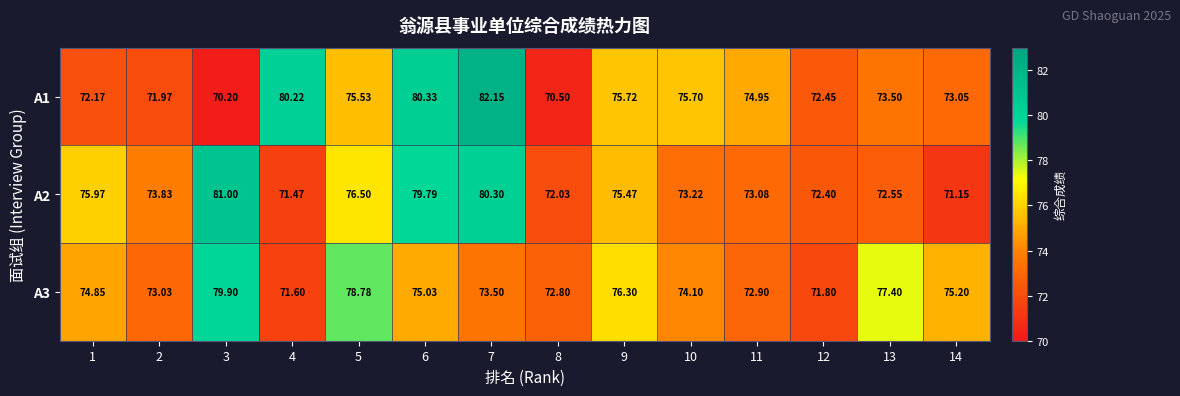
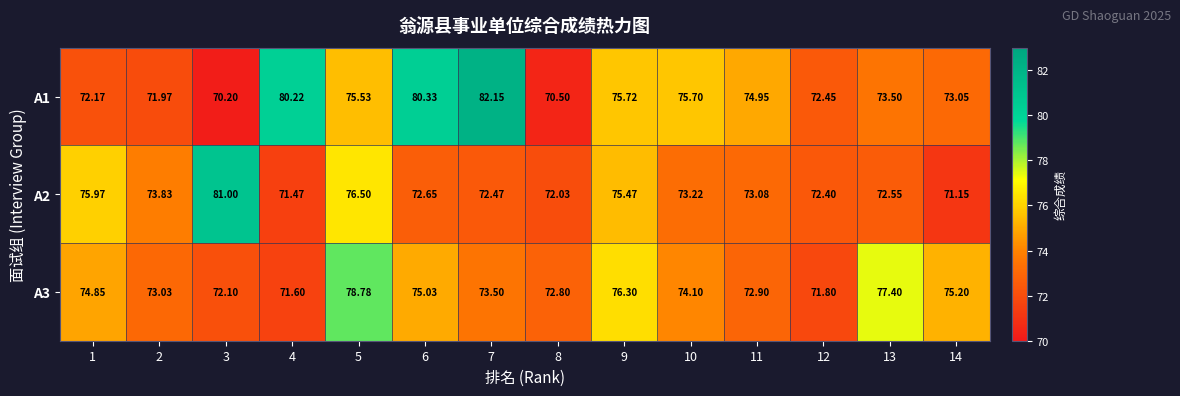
  {
    "A1": {
      "1": 72.17,
      "2": 71.97,
      "3": 70.20,
      "4": 80.22,
      "5": 75.53,
      "6": 80.33,
      "7": 82.15,
      "8": 70.50,
      "9": 75.72,
      "10": 75.70,
      "11": 74.95,
      "12": 72.45,
      "13": 73.50,
      "14": 73.05
    },
    "A2": {
      "1": 75.97,
      "2": 73.83,
      "3": 81.00,
      "4": 71.47,
      "5": 76.50,
-     "6": 79.79,
-     "7": 80.30,
+     "6": 72.65,
+     "7": 72.47,
      "8": 72.03,
      "9": 75.47,
      "10": 73.22,
      "11": 73.08,
      "12": 72.40,
      "13": 72.55,
      "14": 71.15
    },
    "A3": {
      "1": 74.85,
      "2": 73.03,
-     "3": 79.90,
+     "3": 72.10,
      "4": 71.60,
      "5": 78.78,
      "6": 75.03,
      "7": 73.50,
      "8": 72.80,
      "9": 76.30,
      "10": 74.10,
      "11": 72.90,
      "12": 71.80,
      "13": 77.40,
      "14": 75.20
    }
  }
